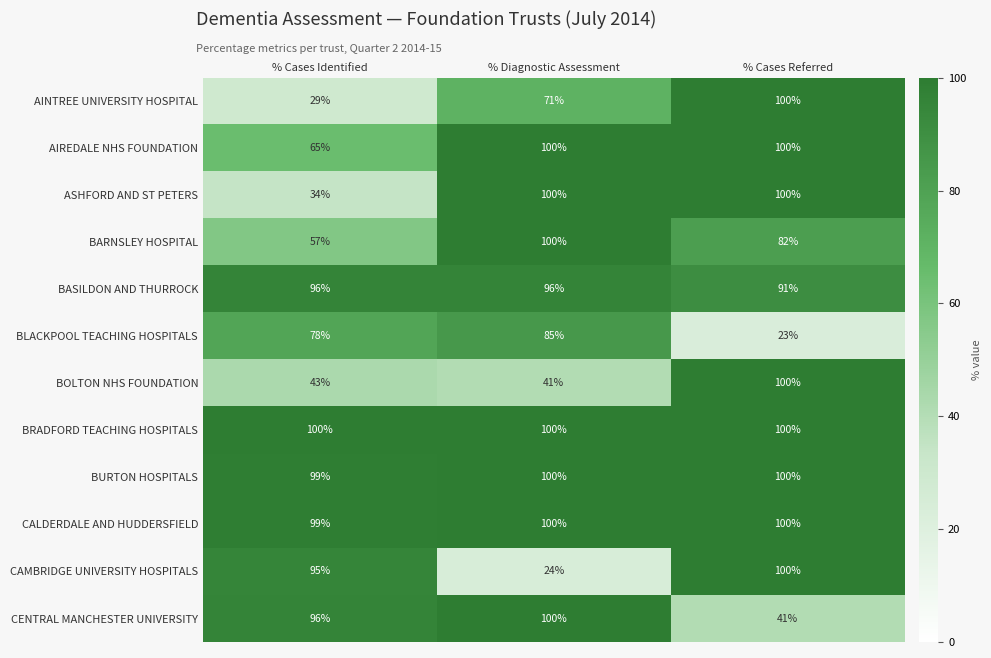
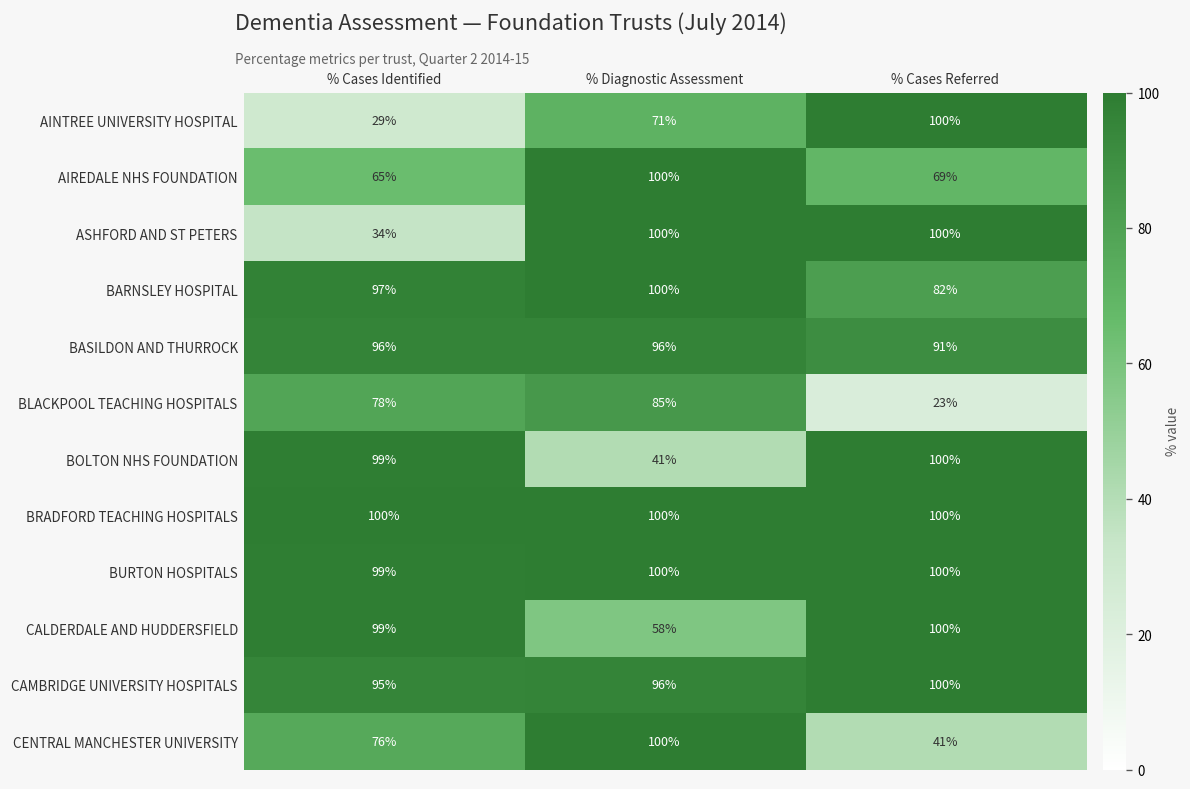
  {
    "AINTREE UNIVERSITY HOSPITAL": {
      "% Cases Identified": "29%",
      "% Diagnostic Assessment": "71%",
      "% Cases Referred": "100%"
    },
    "AIREDALE NHS FOUNDATION": {
      "% Cases Identified": "65%",
      "% Diagnostic Assessment": "100%",
-     "% Cases Referred": "100%"
+     "% Cases Referred": "69%"
    },
    "ASHFORD AND ST PETERS": {
      "% Cases Identified": "34%",
      "% Diagnostic Assessment": "100%",
      "% Cases Referred": "100%"
    },
    "BARNSLEY HOSPITAL": {
-     "% Cases Identified": "57%",
+     "% Cases Identified": "97%",
      "% Diagnostic Assessment": "100%",
      "% Cases Referred": "82%"
    },
    "BASILDON AND THURROCK": {
      "% Cases Identified": "96%",
      "% Diagnostic Assessment": "96%",
      "% Cases Referred": "91%"
    },
    "BLACKPOOL TEACHING HOSPITALS": {
      "% Cases Identified": "78%",
      "% Diagnostic Assessment": "85%",
      "% Cases Referred": "23%"
    },
    "BOLTON NHS FOUNDATION": {
-     "% Cases Identified": "43%",
+     "% Cases Identified": "99%",
      "% Diagnostic Assessment": "41%",
      "% Cases Referred": "100%"
    },
    "BRADFORD TEACHING HOSPITALS": {
      "% Cases Identified": "100%",
      "% Diagnostic Assessment": "100%",
      "% Cases Referred": "100%"
    },
    "BURTON HOSPITALS": {
      "% Cases Identified": "99%",
      "% Diagnostic Assessment": "100%",
      "% Cases Referred": "100%"
    },
    "CALDERDALE AND HUDDERSFIELD": {
      "% Cases Identified": "99%",
-     "% Diagnostic Assessment": "100%",
+     "% Diagnostic Assessment": "58%",
      "% Cases Referred": "100%"
    },
    "CAMBRIDGE UNIVERSITY HOSPITALS": {
      "% Cases Identified": "95%",
-     "% Diagnostic Assessment": "24%",
+     "% Diagnostic Assessment": "96%",
      "% Cases Referred": "100%"
    },
    "CENTRAL MANCHESTER UNIVERSITY": {
-     "% Cases Identified": "96%",
+     "% Cases Identified": "76%",
      "% Diagnostic Assessment": "100%",
      "% Cases Referred": "41%"
    }
  }
